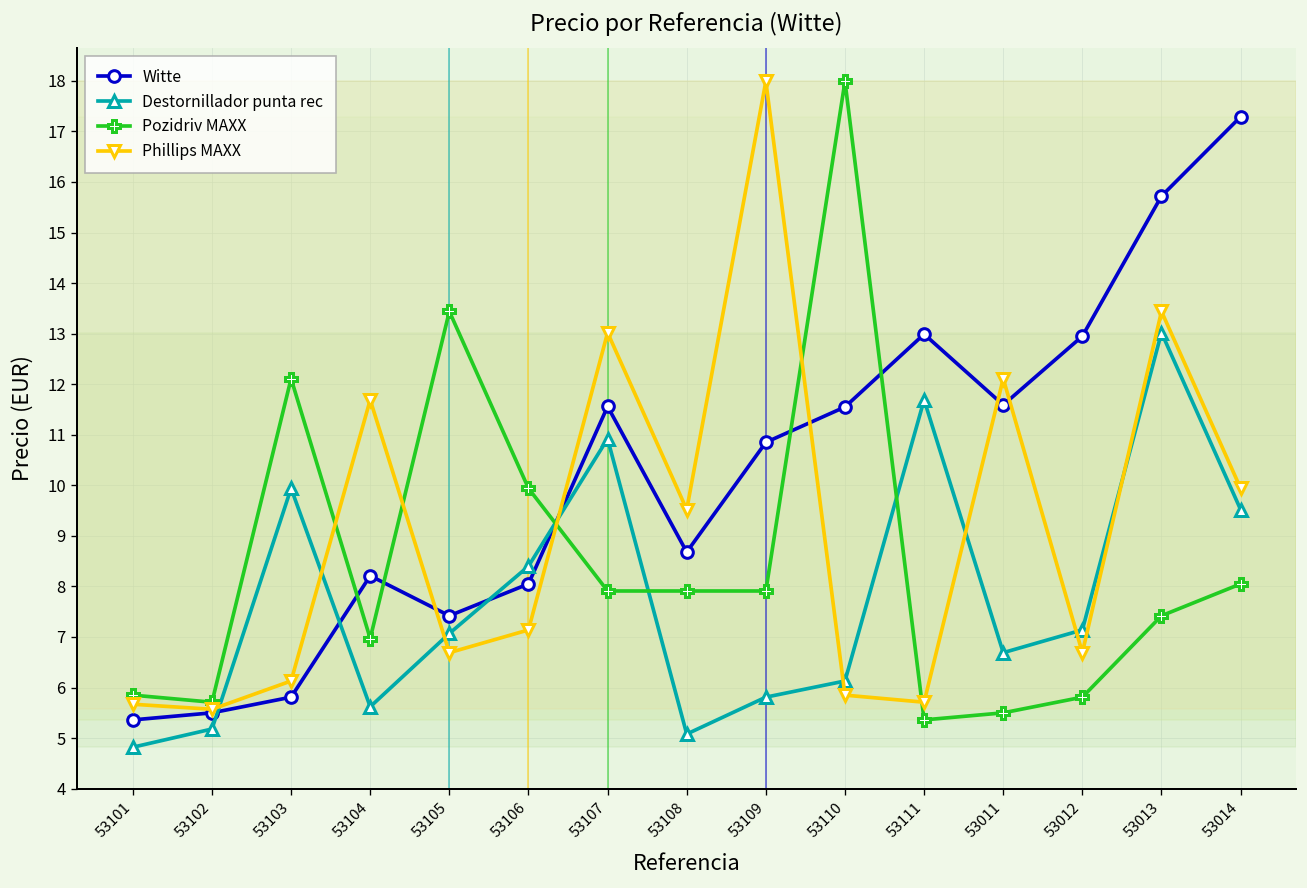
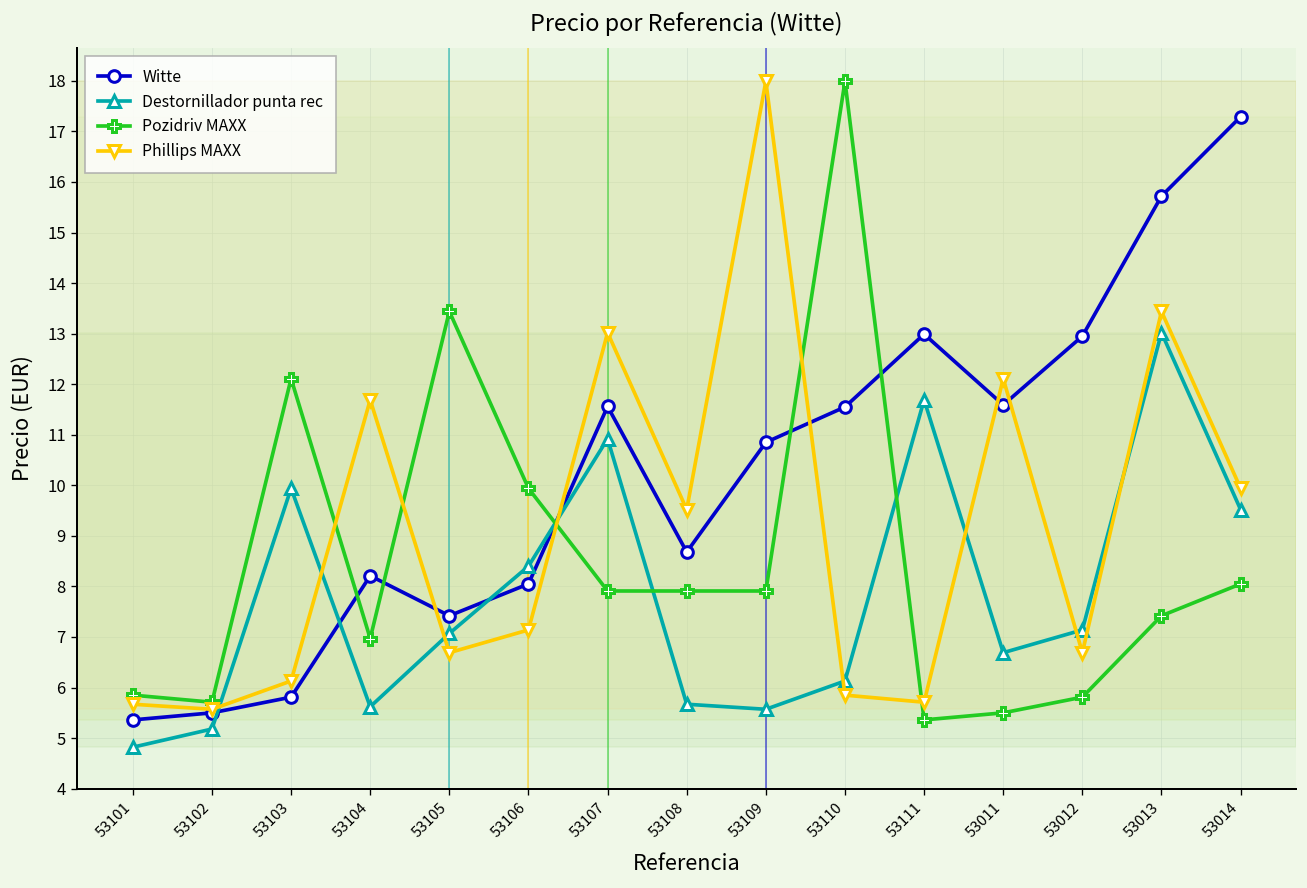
  {
    "Witte": {
      "53101": 5.4,
      "53102": 5.5,
      "53103": 5.8,
      "53104": 8.2,
      "53105": 7.4,
      "53106": 8.1,
      "53107": 11.6,
      "53108": 8.7,
      "53109": 10.9,
      "53110": 11.6,
      "53111": 13.0,
      "53011": 11.6,
      "53012": 13.0,
      "53013": 15.7,
      "53014": 17.3
    },
    "Destornillador punta rec": {
      "53101": 4.8,
      "53102": 5.2,
      "53103": 9.9,
      "53104": 5.6,
      "53105": 7.1,
      "53106": 8.4,
      "53107": 10.9,
-     "53108": 5.1,
-     "53109": 5.8,
+     "53108": 5.7,
+     "53109": 5.6,
      "53110": 6.1,
      "53111": 11.7,
      "53011": 6.7,
      "53012": 7.1,
      "53013": 13.0,
      "53014": 9.5
    },
    "Pozidriv MAXX": {
      "53101": 5.9,
      "53102": 5.7,
      "53103": 12.1,
      "53104": 7.0,
      "53105": 13.4,
      "53106": 9.9,
      "53107": 7.9,
      "53108": 7.9,
      "53109": 7.9,
      "53110": 18.0,
      "53111": 5.4,
      "53011": 5.5,
      "53012": 5.8,
      "53013": 7.4,
      "53014": 8.1
    },
    "Phillips MAXX": {
      "53101": 5.7,
      "53102": 5.6,
      "53103": 6.1,
      "53104": 11.7,
      "53105": 6.7,
      "53106": 7.1,
      "53107": 13.0,
      "53108": 9.5,
      "53109": 18.0,
      "53110": 5.9,
      "53111": 5.7,
      "53011": 12.1,
      "53012": 6.7,
      "53013": 13.4,
      "53014": 9.9
    }
  }
